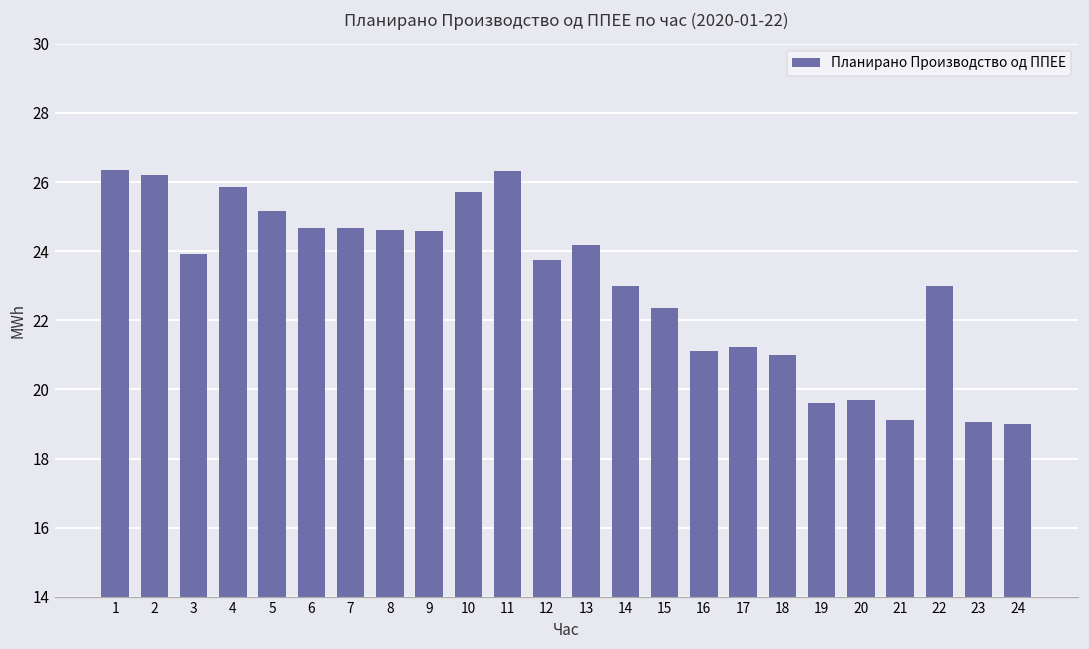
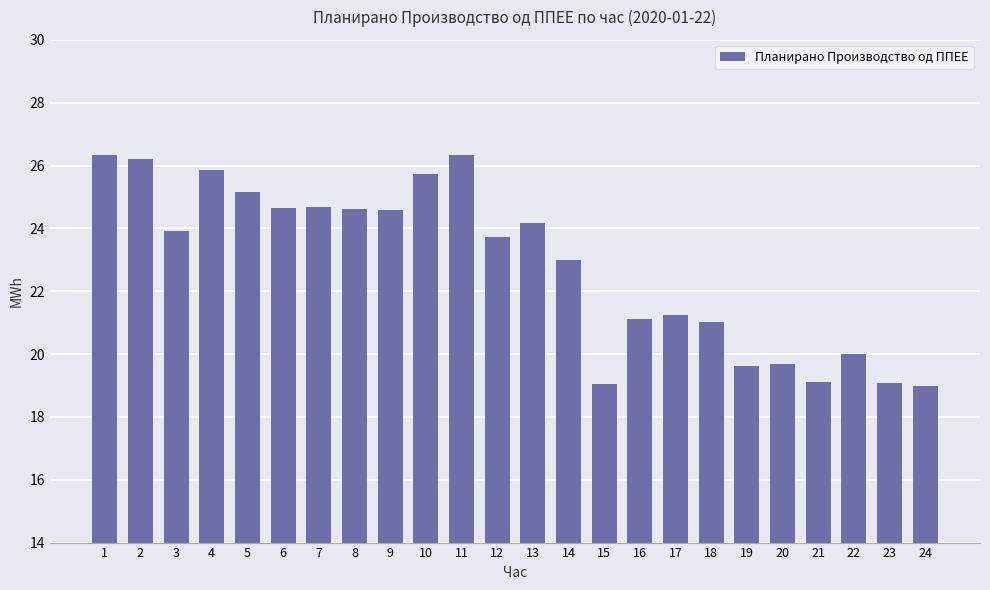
  {
    "1": 26.3,
    "2": 26.2,
    "3": 23.9,
    "4": 25.9,
    "5": 25.2,
    "6": 24.7,
    "7": 24.7,
    "8": 24.6,
    "9": 24.6,
    "10": 25.7,
    "11": 26.3,
    "12": 23.7,
    "13": 24.2,
    "14": 23.0,
-   "15": 22.4,
+   "15": 19.0,
    "16": 21.1,
    "17": 21.2,
    "18": 21.0,
    "19": 19.6,
    "20": 19.7,
    "21": 19.1,
-   "22": 23.0,
+   "22": 20.0,
    "23": 19.1,
    "24": 19.0
  }
